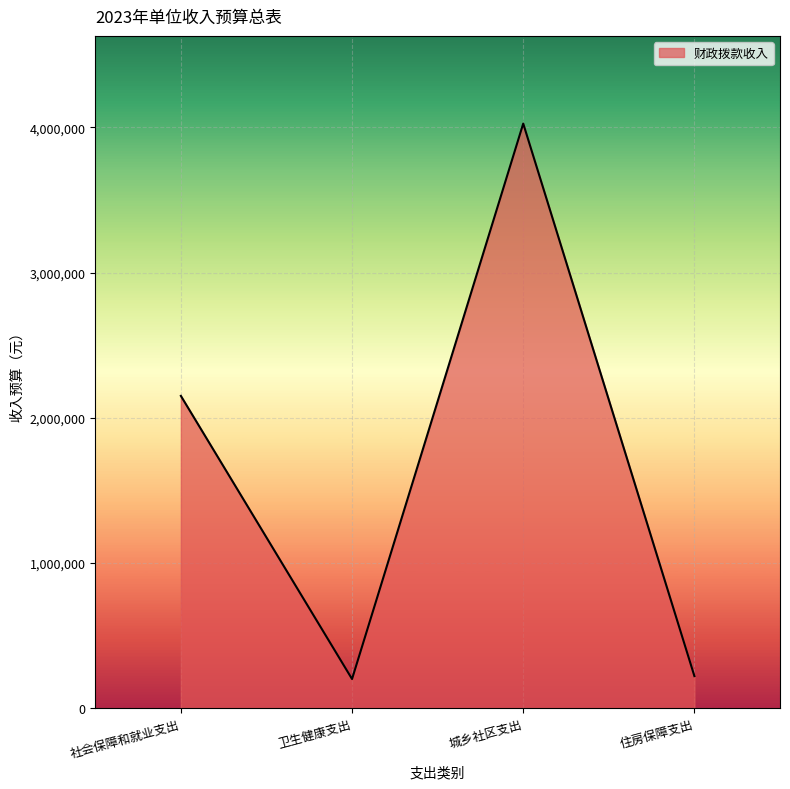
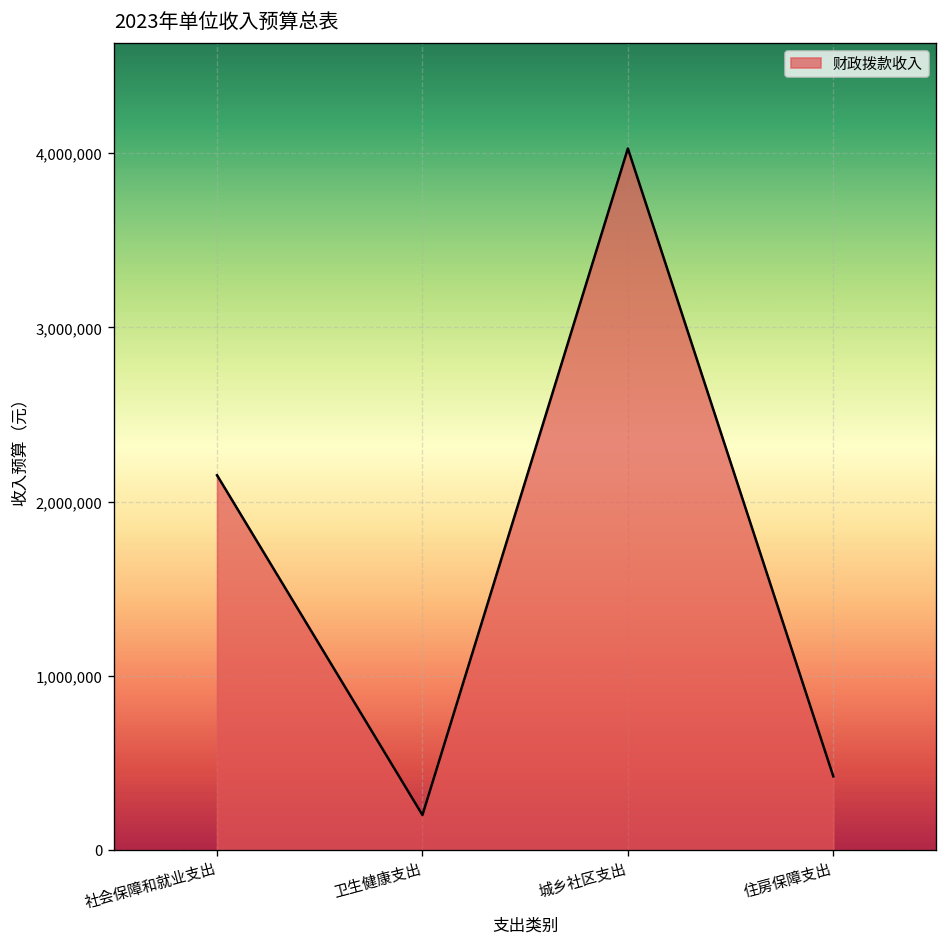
  {
    "社会保障和就业支出": "2,150,000",
    "卫生健康支出": "200,000",
    "城乡社区支出": "4,030,000",
-   "住房保障支出": "220,000"
+   "住房保障支出": "420,000"
  }
